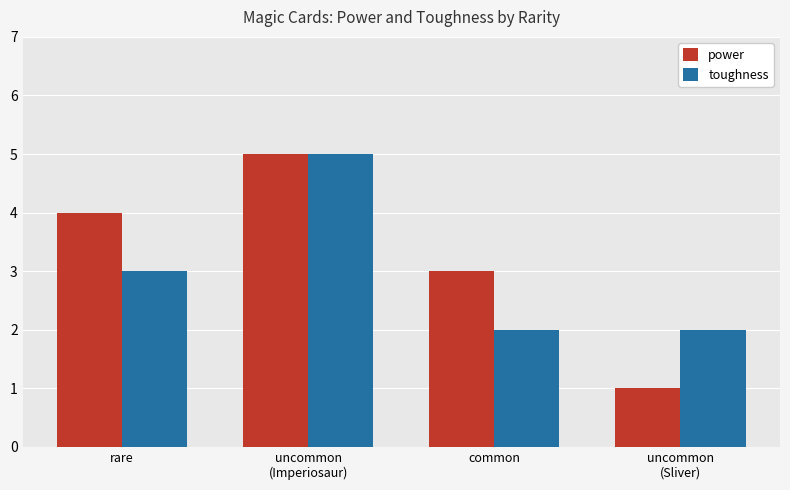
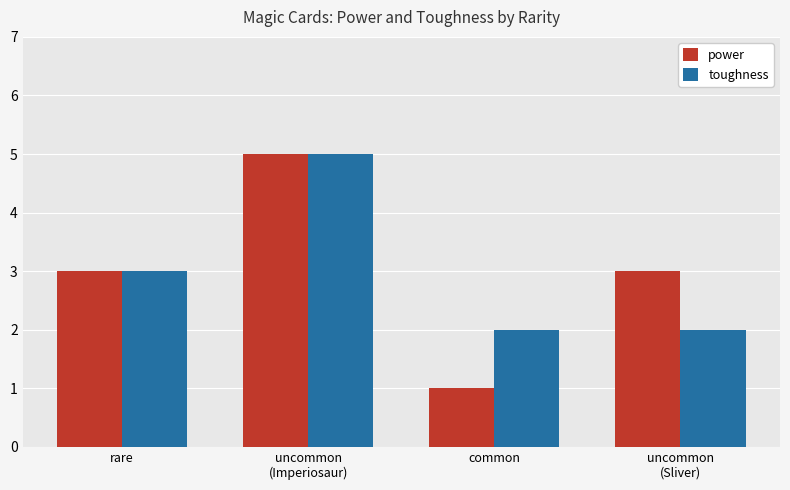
  {
    "power": {
-     "rare": 4,
+     "rare": 3,
      "uncommon (Imperiosaur)": 5,
-     "common": 3,
-     "uncommon (Sliver)": 1
+     "common": 1,
+     "uncommon (Sliver)": 3
    },
    "toughness": {
      "rare": 3,
      "uncommon (Imperiosaur)": 5,
      "common": 2,
      "uncommon (Sliver)": 2
    }
  }
